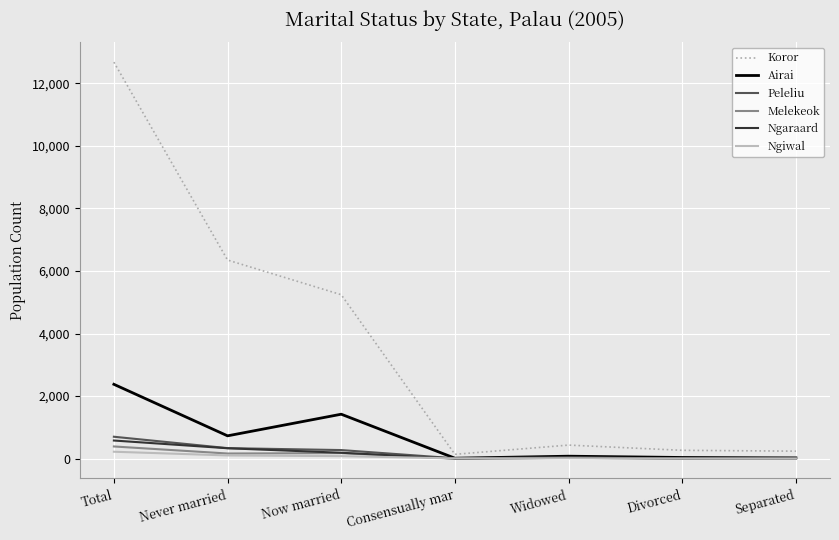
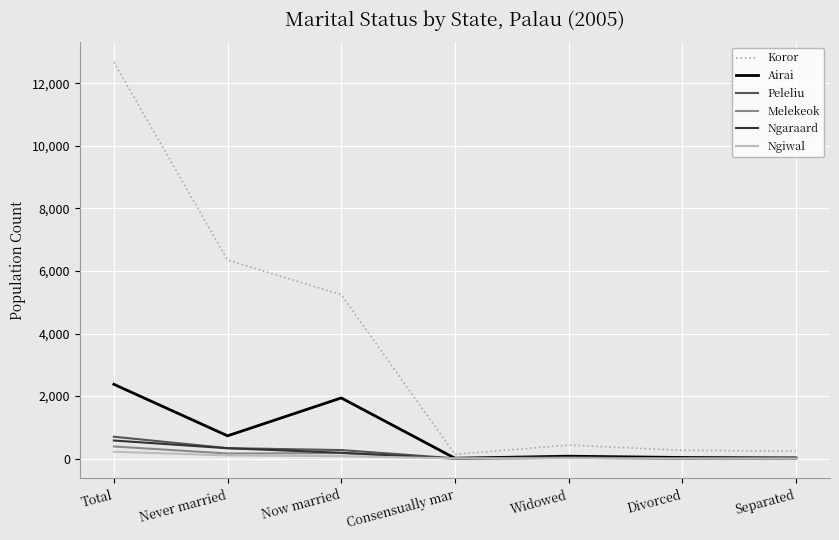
  {
    "Airai": {
      "Total": "2,400",
      "Never married": "700",
-     "Now married": "1,400"
+     "Now married": "1,900"
    }
  }
